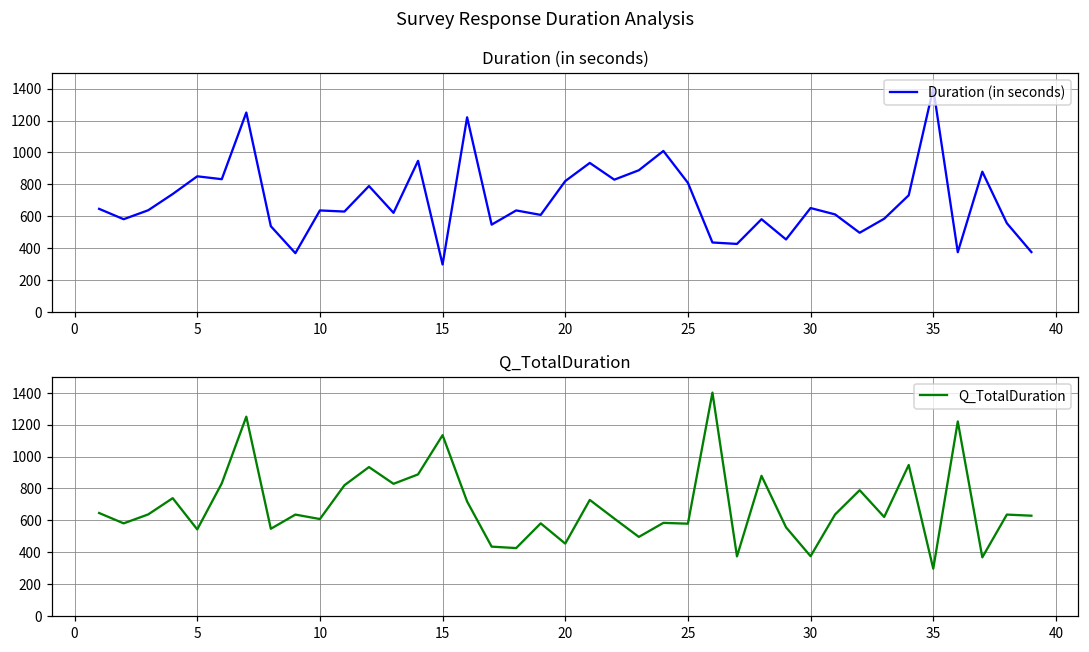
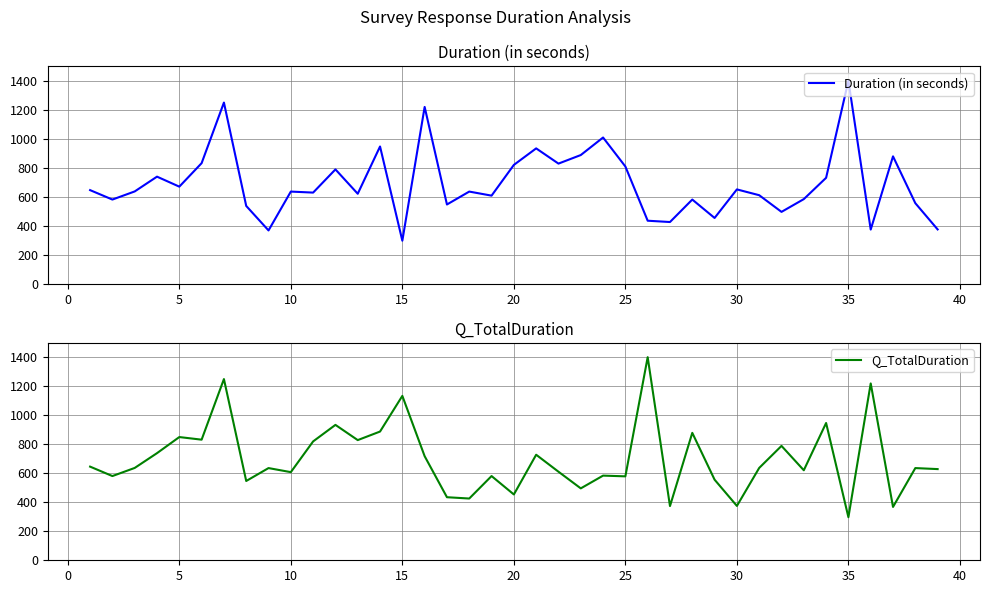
  {
    "Duration (in seconds)": {
-     "5": 850,
+     "5": 670,
      "10": 640,
      "15": 300,
      "20": 820,
      "25": 810,
      "30": 650
    },
    "Q_TotalDuration": {
-     "5": 540,
+     "5": 850,
      "10": 610,
      "15": 1130,
      "20": 450,
      "25": 580,
      "30": 380,
      "35": 300
    }
  }
